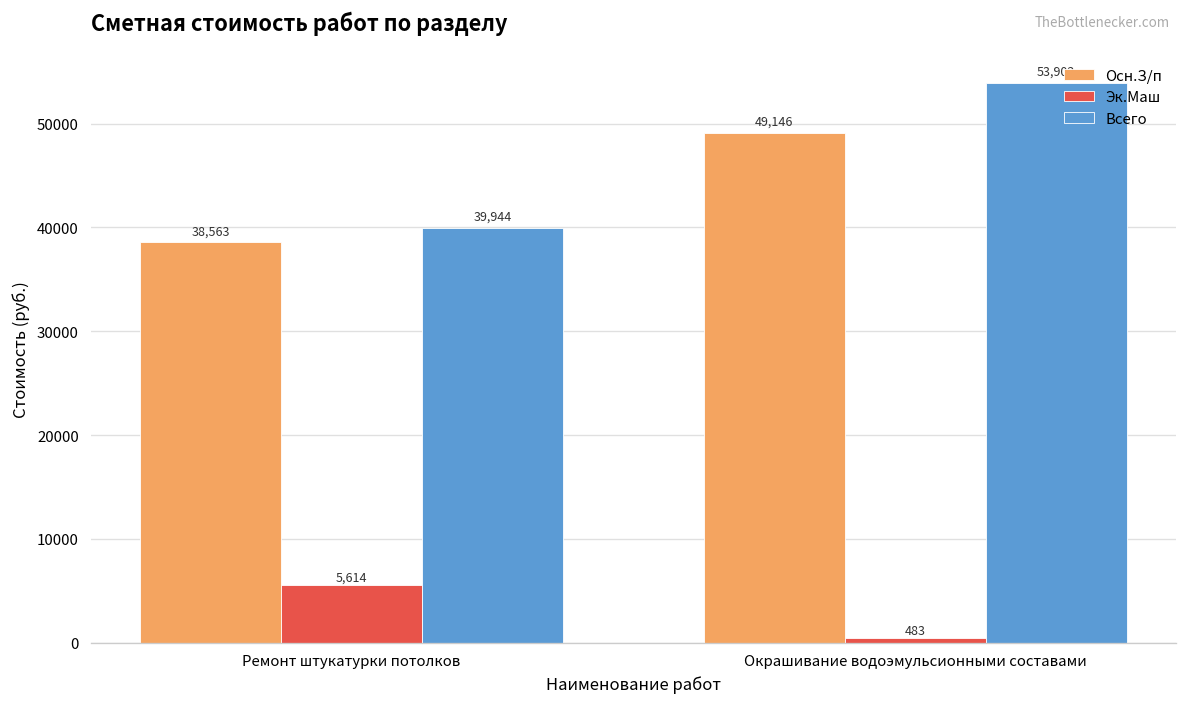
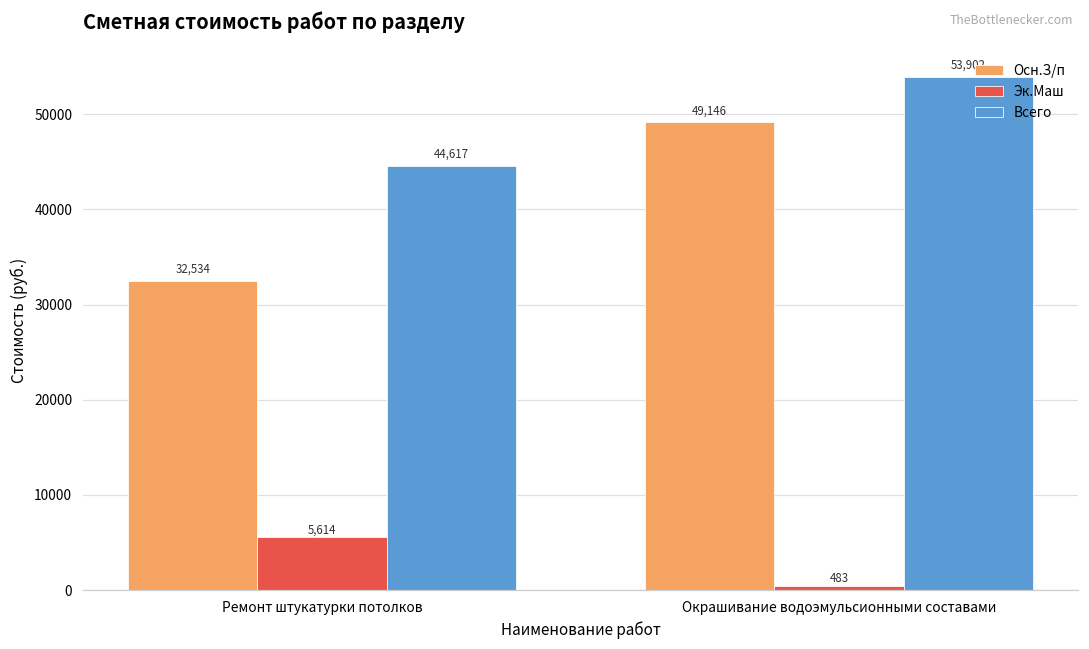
  {
    "Осн.З/п": {
-     "Ремонт штукатурки потолков": "38,563",
+     "Ремонт штукатурки потолков": "32,534",
      "Окрашивание водоэмульсионными составами": "49,146"
    },
    "Эк.Маш": {
      "Ремонт штукатурки потолков": "5,614",
      "Окрашивание водоэмульсионными составами": "483"
    },
    "Всего": {
-     "Ремонт штукатурки потолков": "39,944",
+     "Ремонт штукатурки потолков": "44,617",
      "Окрашивание водоэмульсионными составами": "53,902"
    }
  }
